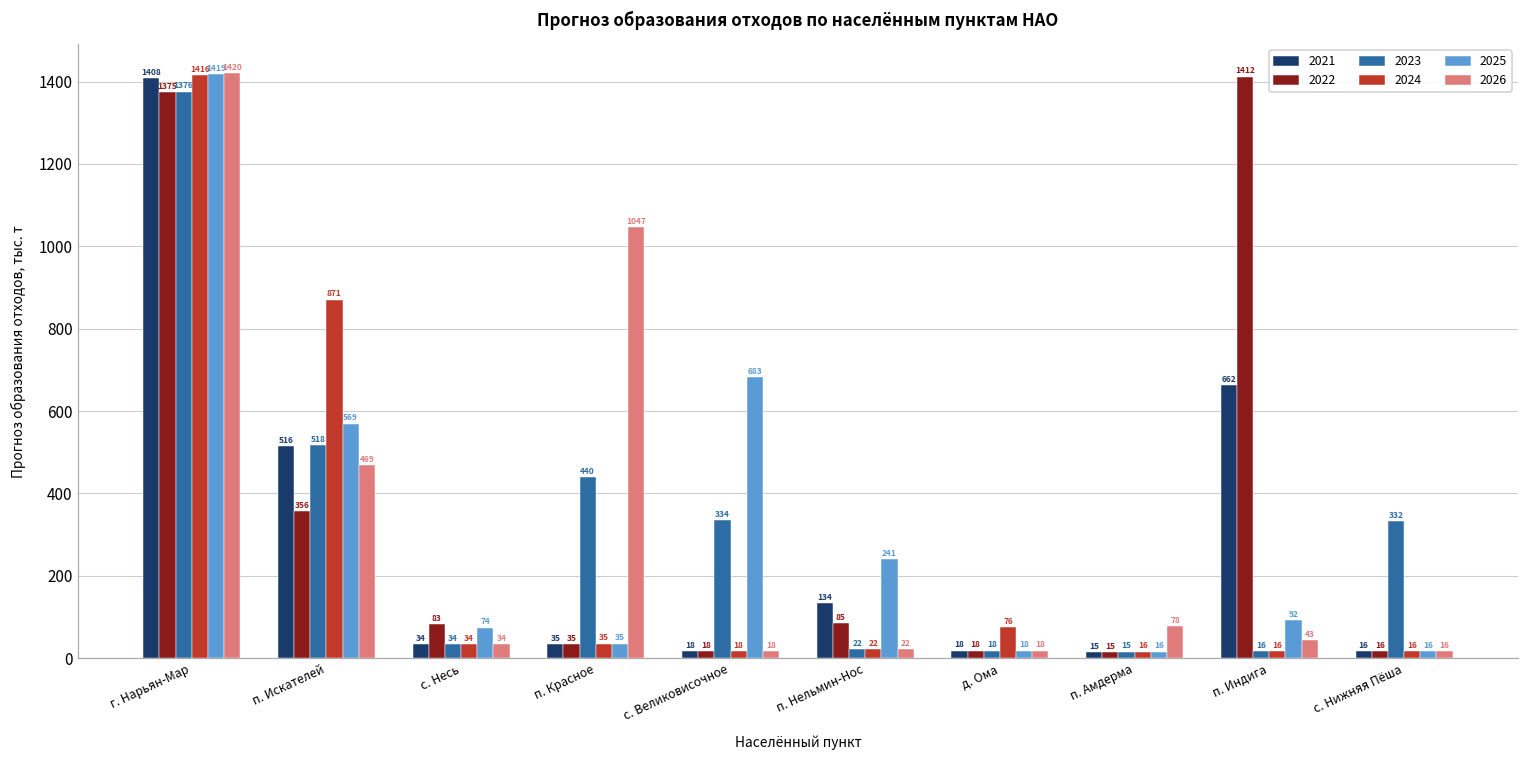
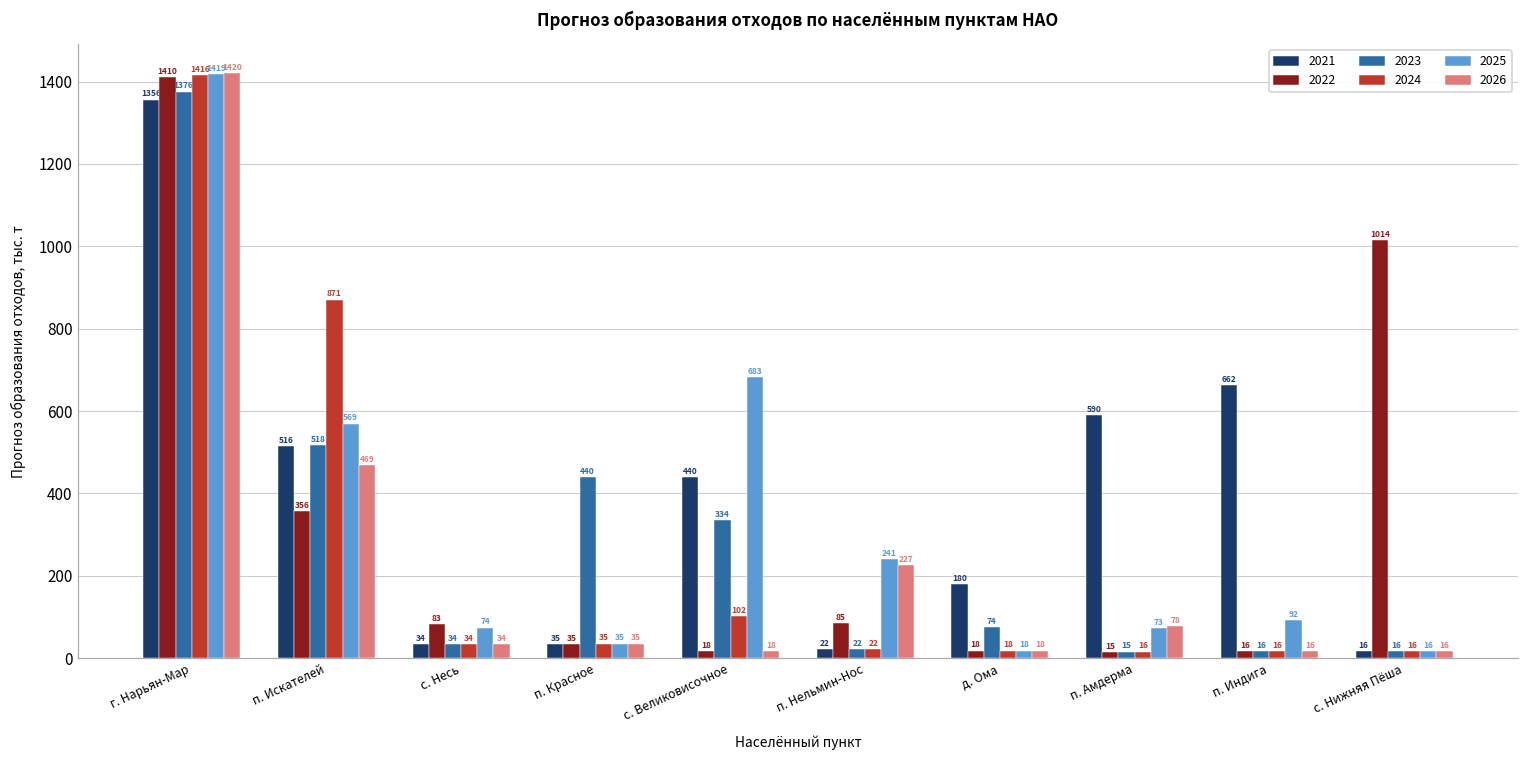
  {
    "2021": {
-     "г. Нарьян-Мар": 1408,
+     "г. Нарьян-Мар": 1356,
      "п. Искателей": 516,
      "с. Несь": 34,
      "п. Красное": 35,
-     "с. Великовисочное": 18,
-     "п. Нельмин-Нос": 134,
-     "д. Ома": 18,
-     "п. Амдерма": 15,
+     "с. Великовисочное": 440,
+     "п. Нельмин-Нос": 22,
+     "д. Ома": 180,
+     "п. Амдерма": 590,
      "п. Индига": 662,
      "с. Нижняя Пёша": 16
    },
    "2022": {
-     "г. Нарьян-Мар": 1375,
+     "г. Нарьян-Мар": 1410,
      "п. Искателей": 356,
      "с. Несь": 83,
      "п. Красное": 35,
      "с. Великовисочное": 18,
      "п. Нельмин-Нос": 85,
      "д. Ома": 18,
      "п. Амдерма": 15,
-     "п. Индига": 1412,
-     "с. Нижняя Пёша": 16
+     "п. Индига": 16,
+     "с. Нижняя Пёша": 1014
    },
    "2023": {
      "г. Нарьян-Мар": 1376,
      "п. Искателей": 518,
      "с. Несь": 34,
      "п. Красное": 440,
      "с. Великовисочное": 334,
      "п. Нельмин-Нос": 22,
-     "д. Ома": 18,
+     "д. Ома": 74,
      "п. Амдерма": 15,
      "п. Индига": 16,
-     "с. Нижняя Пёша": 332
+     "с. Нижняя Пёша": 16
    },
    "2024": {
      "п. Искателей": 871,
      "с. Несь": 34,
      "п. Красное": 35,
-     "с. Великовисочное": 18,
+     "с. Великовисочное": 102,
      "п. Нельмин-Нос": 22,
-     "д. Ома": 76,
+     "д. Ома": 18,
      "п. Амдерма": 16,
      "п. Индига": 16,
      "с. Нижняя Пёша": 16
    },
    "2025": {
      "п. Искателей": 569,
      "с. Несь": 74,
      "п. Красное": 35,
      "с. Великовисочное": 683,
      "п. Нельмин-Нос": 241,
      "д. Ома": 18,
-     "п. Амдерма": 16,
+     "п. Амдерма": 73,
      "п. Индига": 92,
      "с. Нижняя Пёша": 16
    },
    "2026": {
      "п. Искателей": 469,
      "с. Несь": 34,
-     "п. Красное": 1047,
+     "п. Красное": 35,
      "с. Великовисочное": 18,
-     "п. Нельмин-Нос": 22,
+     "п. Нельмин-Нос": 227,
      "д. Ома": 18,
      "п. Амдерма": 78,
-     "п. Индига": 43,
+     "п. Индига": 16,
      "с. Нижняя Пёша": 16
    }
  }
